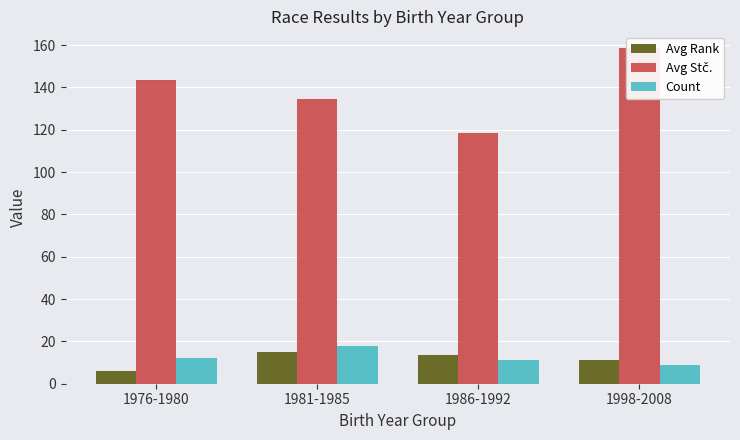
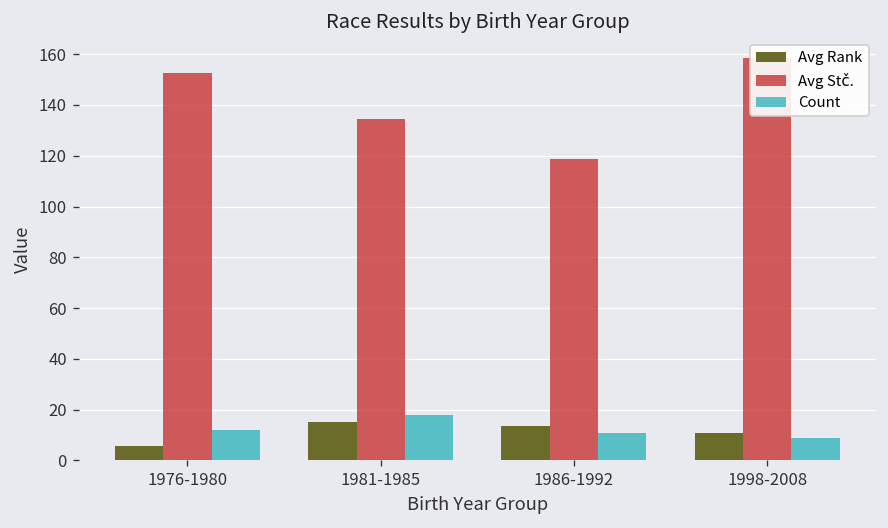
  {
    "Avg Rank": {
      "1976-1980": 6,
      "1981-1985": 15,
      "1986-1992": 13,
      "1998-2008": 11
    },
    "Avg Stč.": {
-     "1976-1980": 144,
+     "1976-1980": 153,
      "1981-1985": 135,
      "1986-1992": 119
    },
    "Count": {
      "1976-1980": 12,
      "1981-1985": 18,
      "1986-1992": 11,
      "1998-2008": 9
    }
  }
